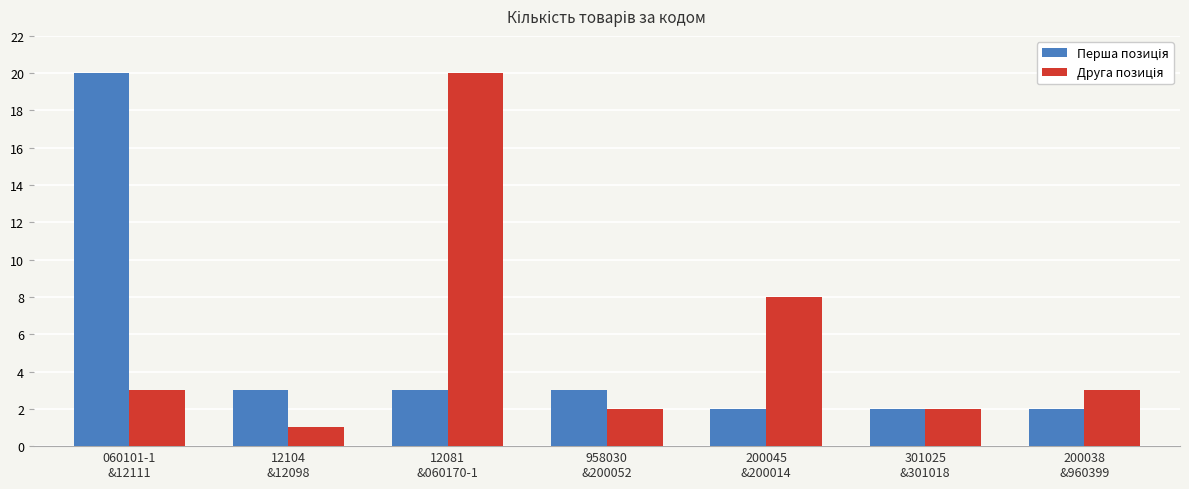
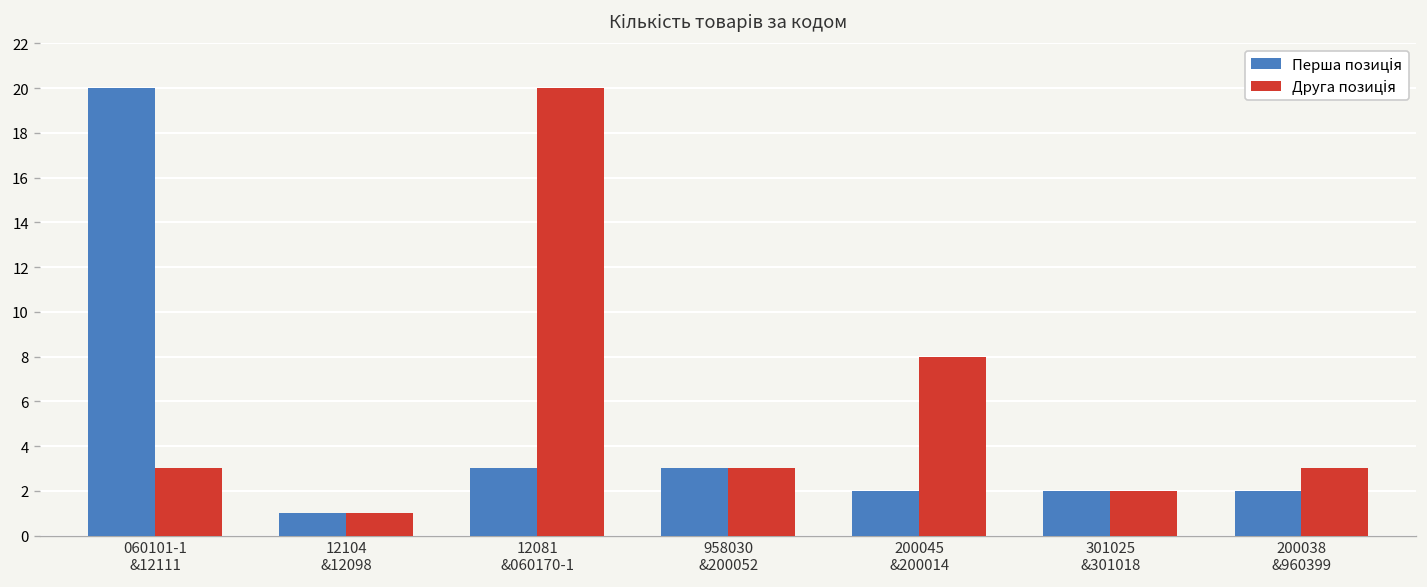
  {
    "Перша позиція": {
      "060101-1 &12111": 20,
-     "12104 &12098": 3,
+     "12104 &12098": 1,
      "12081 &060170-1": 3,
      "958030 &200052": 3,
      "200045 &200014": 2,
      "301025 &301018": 2,
      "200038 &960399": 2
    },
    "Друга позиція": {
      "060101-1 &12111": 3,
      "12104 &12098": 1,
      "12081 &060170-1": 20,
-     "958030 &200052": 2,
+     "958030 &200052": 3,
      "200045 &200014": 8,
      "301025 &301018": 2,
      "200038 &960399": 3
    }
  }
